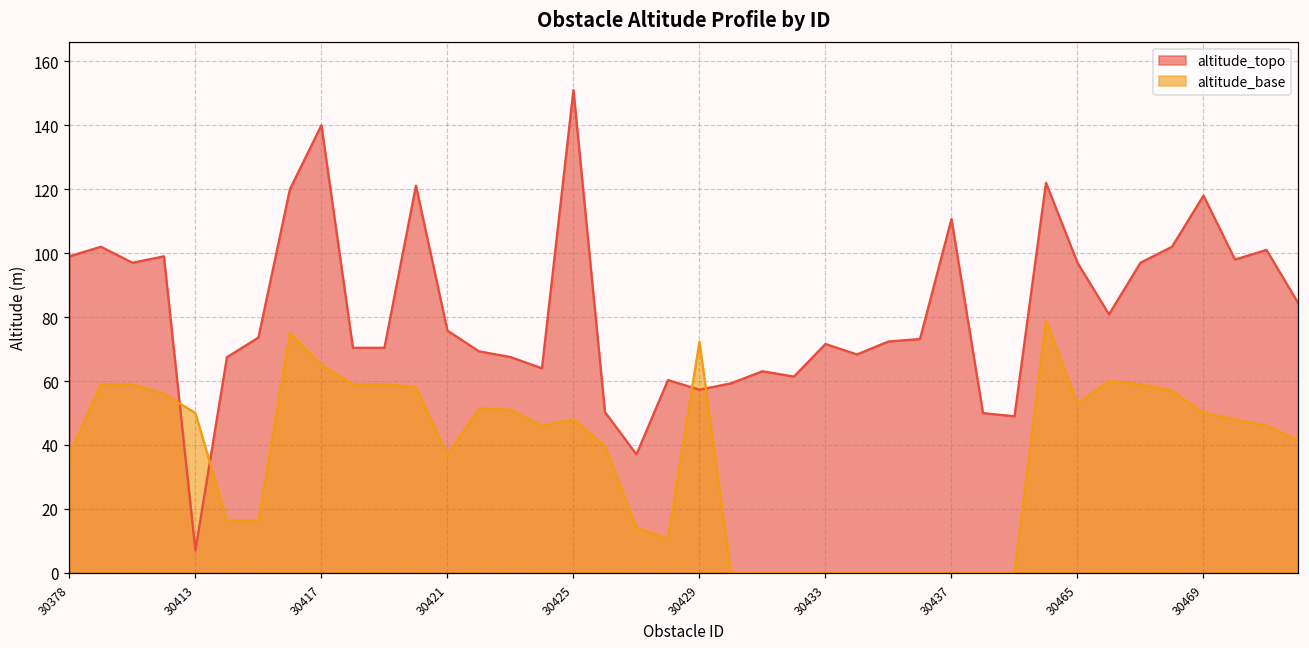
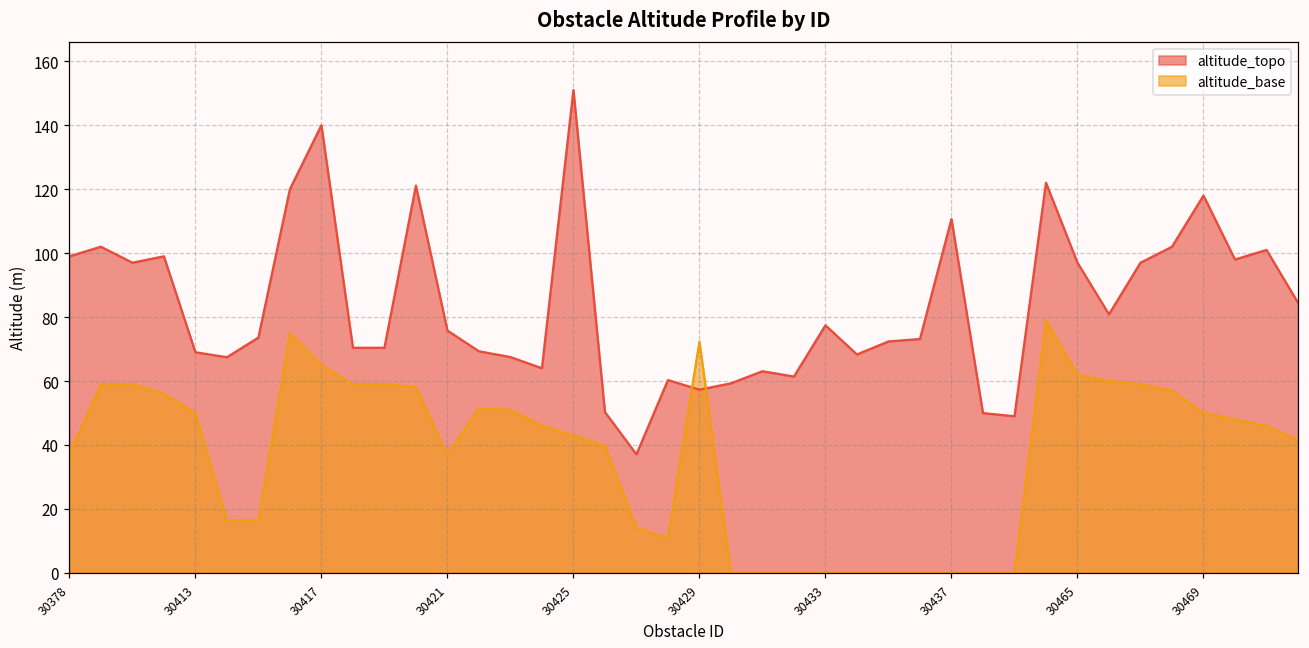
  {
    "altitude_topo": {
      "30378": 99,
-     "30413": 7,
+     "30413": 69,
      "30417": 140,
      "30421": 76,
      "30425": 151,
      "30429": 57,
-     "30433": 72,
+     "30433": 77,
      "30437": 111,
      "30465": 97,
      "30469": 118
    },
    "altitude_base": {
      "30378": 37,
      "30413": 50,
      "30417": 65,
      "30421": 37,
-     "30425": 48,
+     "30425": 43,
      "30429": 72,
      "30433": 0,
      "30437": 0,
-     "30465": 53,
+     "30465": 62,
      "30469": 50
    }
  }
